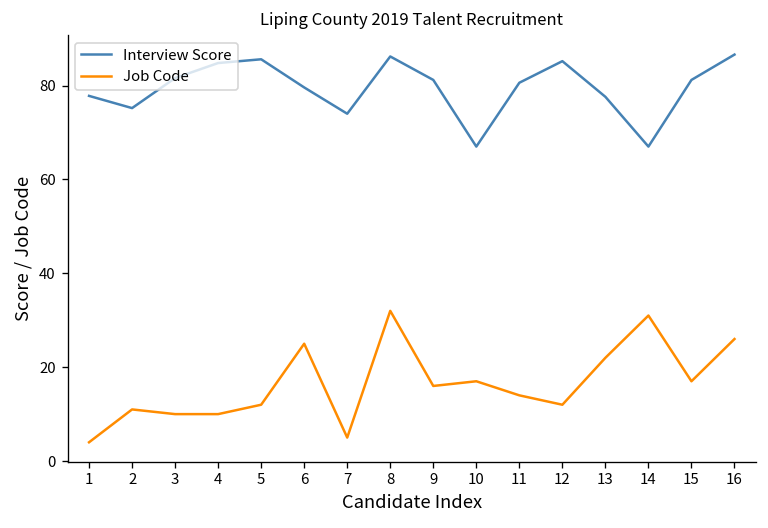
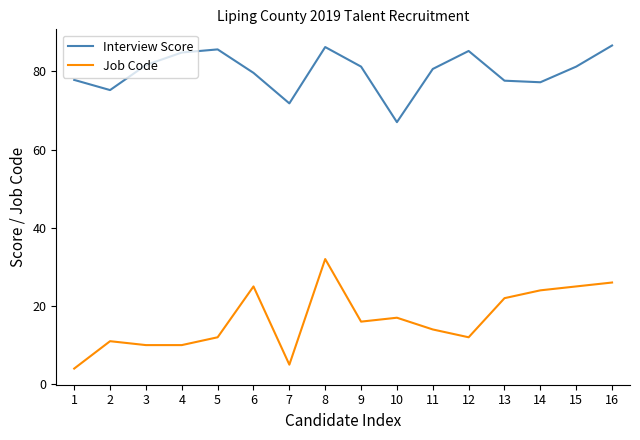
  {
    "Interview Score": {
      "1": 78,
      "2": 75,
      "5": 86,
      "6": 80,
-     "7": 74,
+     "7": 72,
      "8": 86,
      "9": 81,
      "10": 67,
      "11": 81,
      "12": 85,
      "13": 78,
-     "14": 67,
+     "14": 77,
      "15": 81,
      "16": 87
    },
    "Job Code": {
      "1": 4,
      "2": 11,
      "3": 10,
      "4": 10,
      "5": 12,
      "6": 25,
      "7": 5,
      "8": 32,
      "9": 16,
      "10": 17,
      "11": 14,
      "12": 12,
      "13": 22,
-     "14": 31,
-     "15": 17,
+     "14": 24,
+     "15": 25,
      "16": 26
    }
  }
